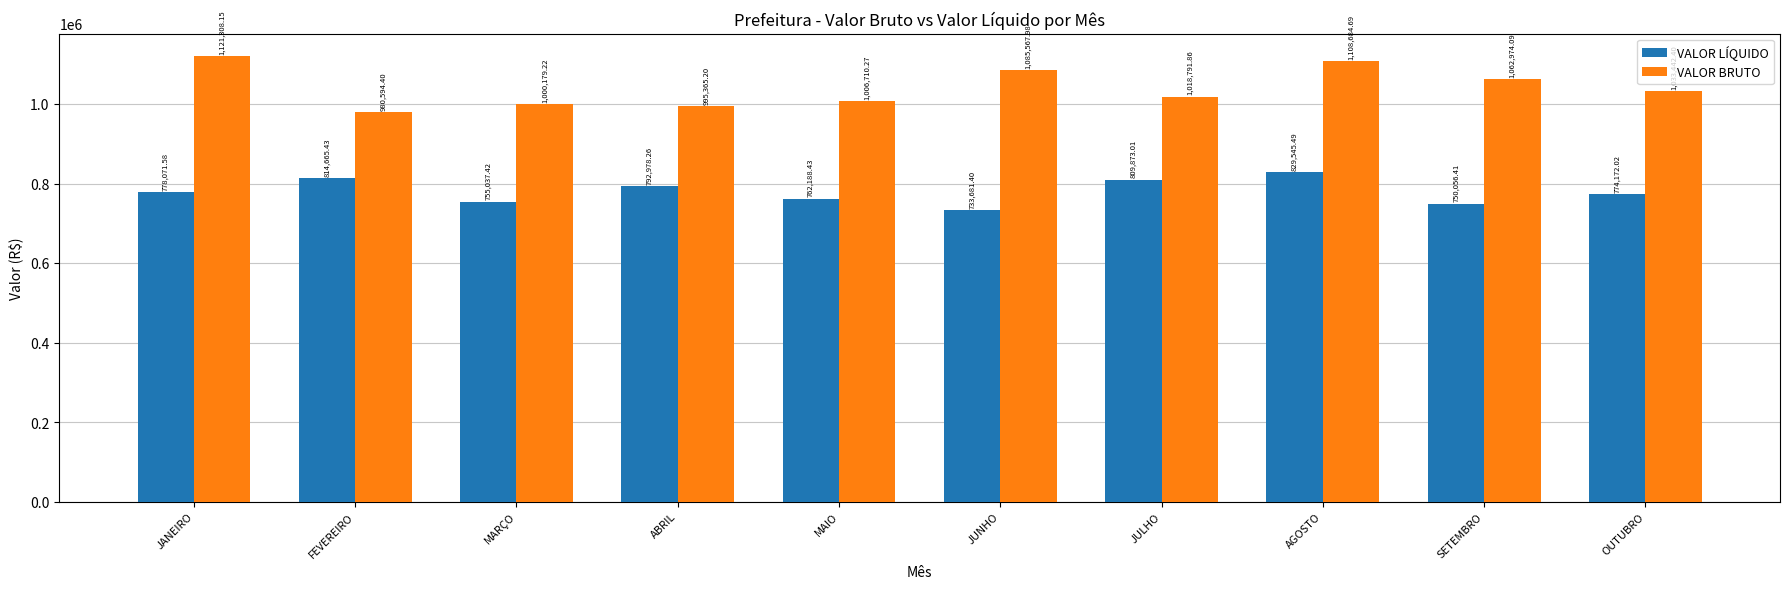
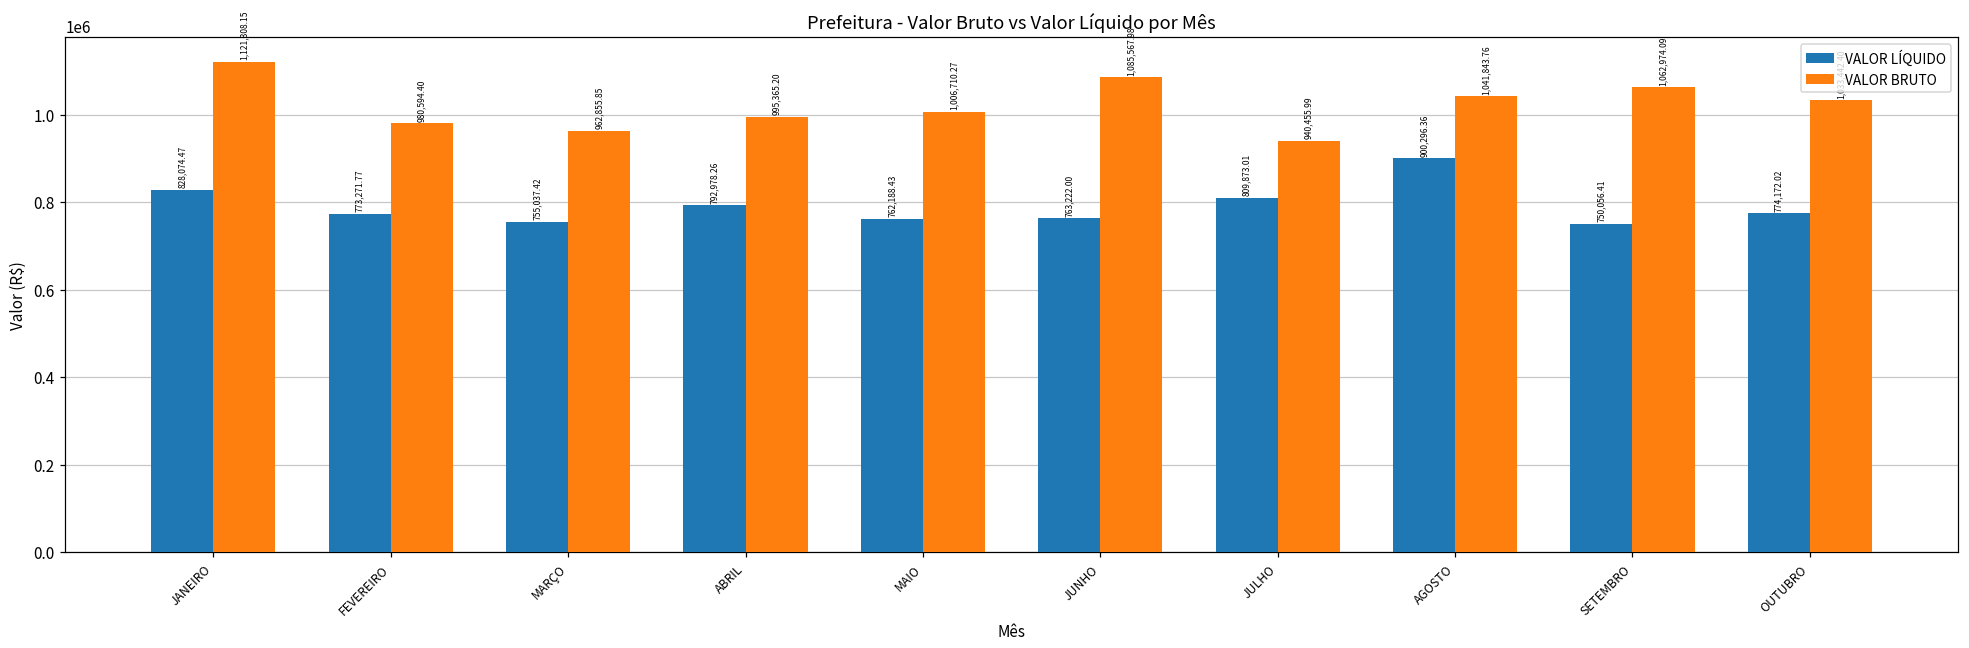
  {
    "VALOR LÍQUIDO": {
-     "JANEIRO": "778,071.58",
-     "FEVEREIRO": "814,665.43",
+     "JANEIRO": "828,074.47",
+     "FEVEREIRO": "773,271.77",
      "MARÇO": "755,037.42",
      "ABRIL": "792,978.26",
      "MAIO": "762,188.43",
-     "JUNHO": "733,681.40",
+     "JUNHO": "763,222.00",
      "JULHO": "809,873.01",
-     "AGOSTO": "829,545.49",
+     "AGOSTO": "900,296.36",
      "SETEMBRO": "750,056.41",
      "OUTUBRO": "774,172.02"
    },
    "VALOR BRUTO": {
      "JANEIRO": "1,121,308.15",
      "FEVEREIRO": "980,594.40",
-     "MARÇO": "1,000,179.22",
+     "MARÇO": "962,855.85",
      "ABRIL": "995,365.20",
      "MAIO": "1,006,710.27",
      "JUNHO": "1,085,567.98",
-     "JULHO": "1,018,791.86",
-     "AGOSTO": "1,108,684.69",
+     "JULHO": "940,455.99",
+     "AGOSTO": "1,041,843.76",
      "SETEMBRO": "1,062,974.09"
    }
  }
